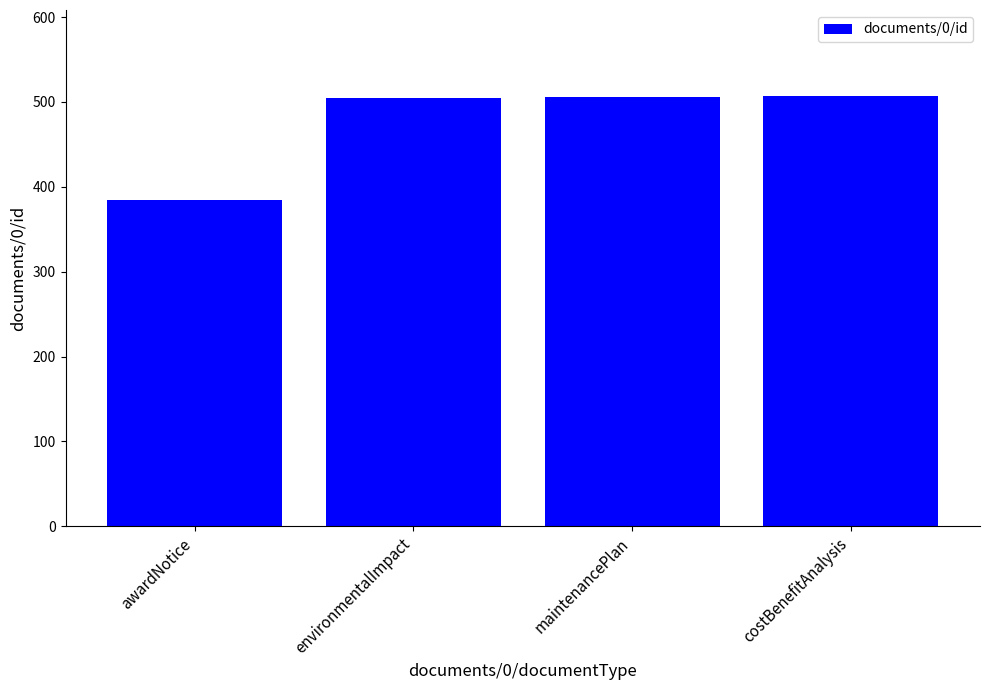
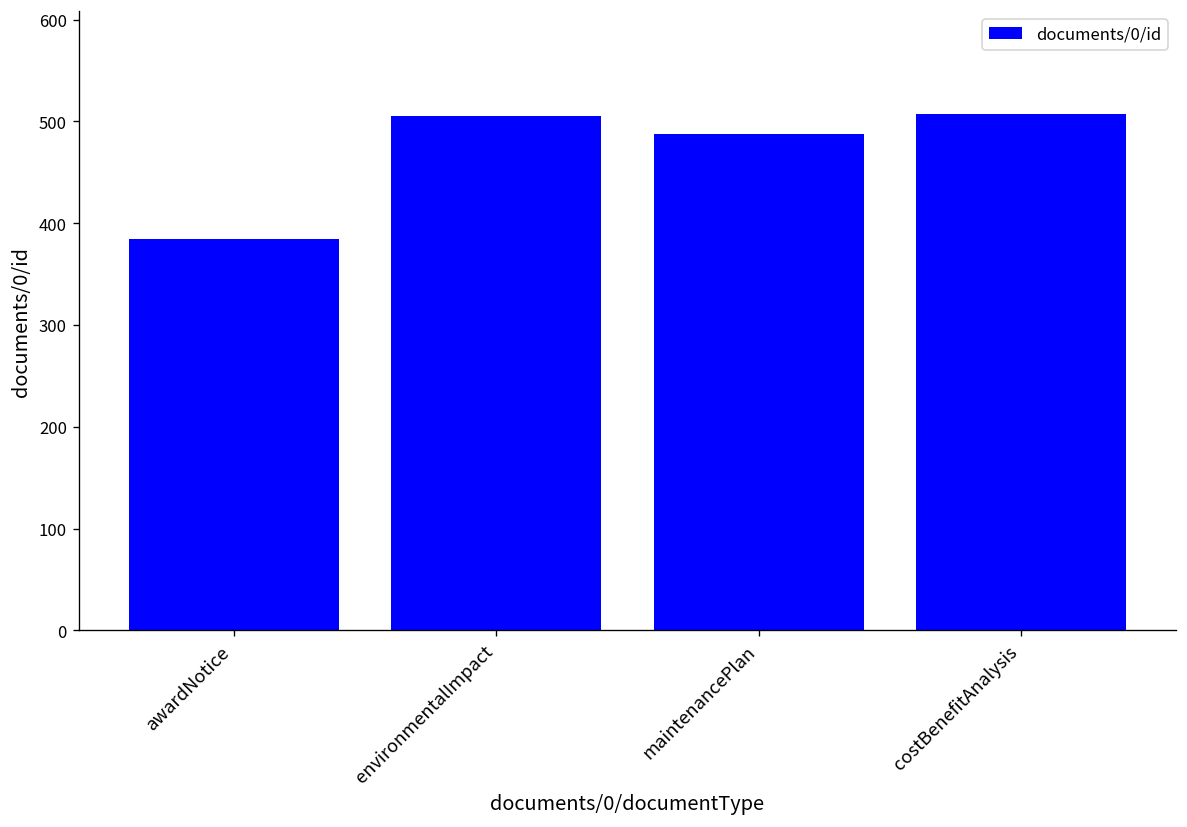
  {
    "awardNotice": 380,
    "environmentalImpact": 510,
-   "maintenancePlan": 510,
+   "maintenancePlan": 490,
    "costBenefitAnalysis": 510
  }
